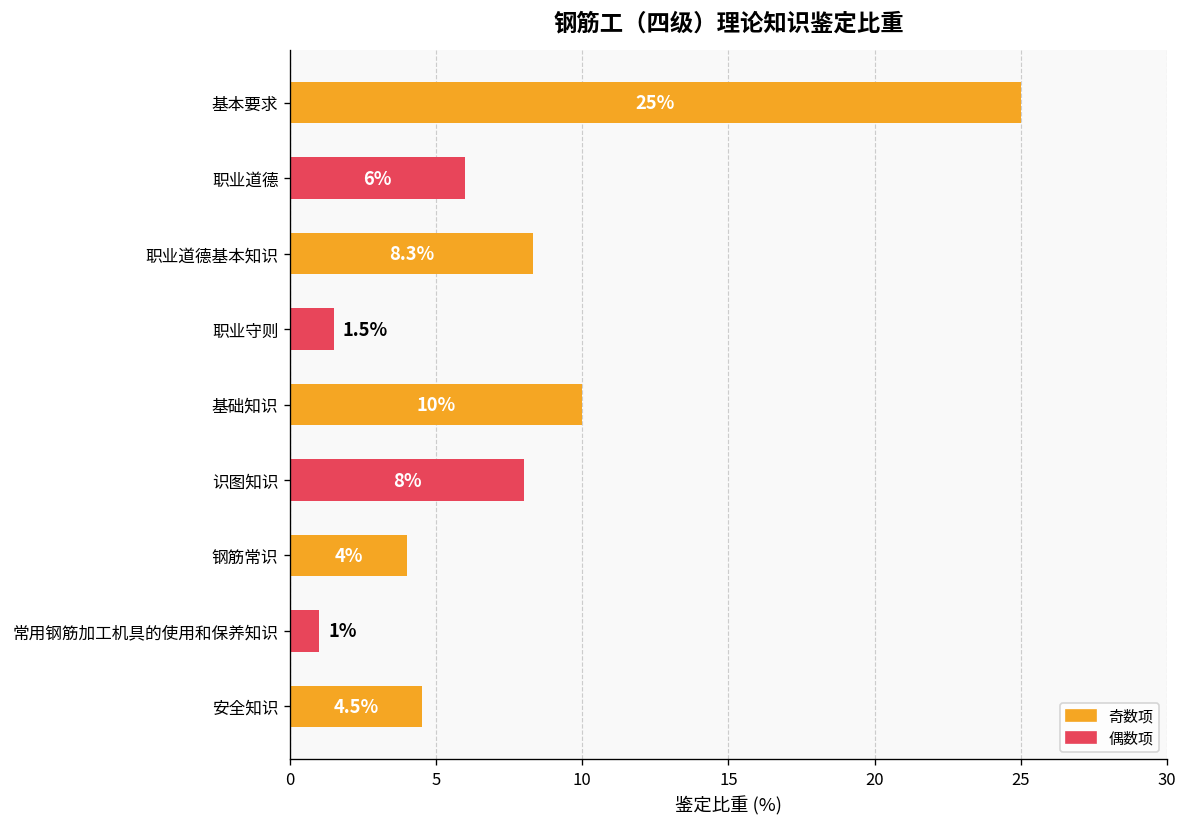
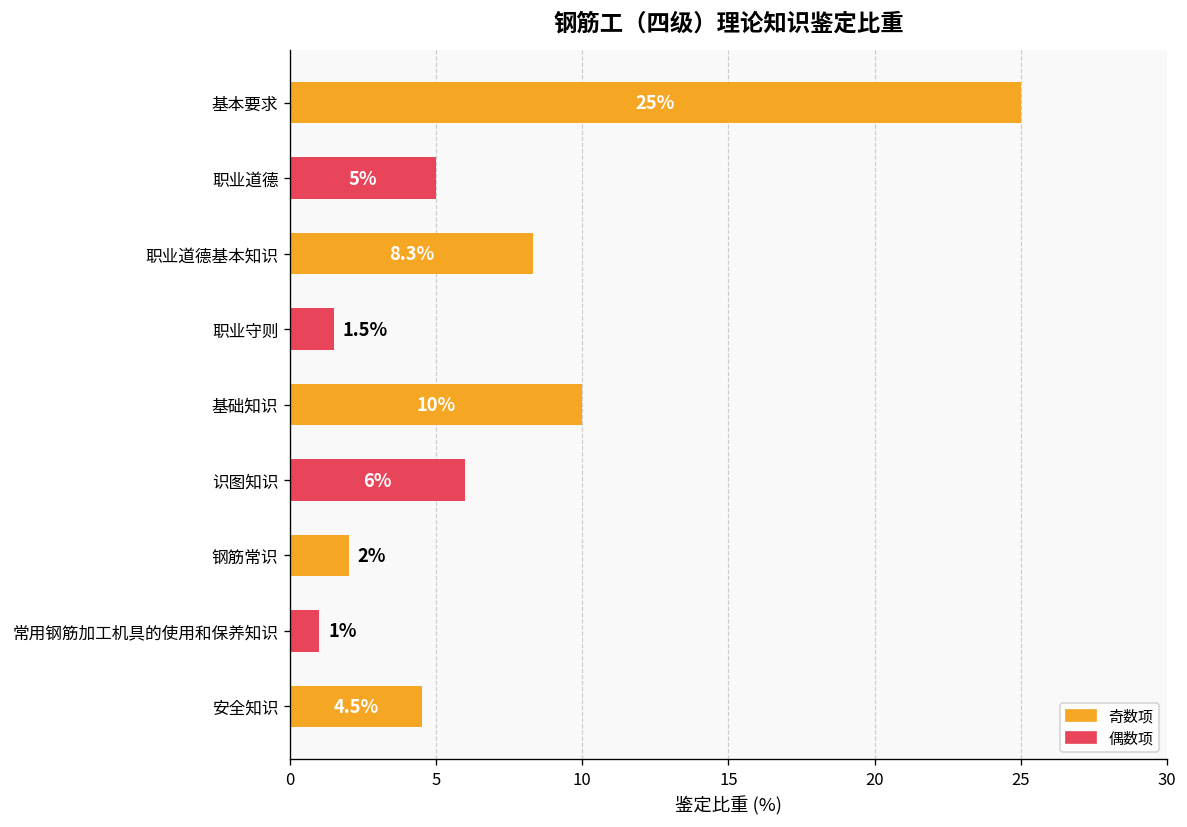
  {
    "基本要求": "25%",
-   "职业道德": "6%",
+   "职业道德": "5%",
    "职业道德基本知识": "8.3%",
    "职业守则": "1.5%",
    "基础知识": "10%",
-   "识图知识": "8%",
-   "钢筋常识": "4%",
+   "识图知识": "6%",
+   "钢筋常识": "2%",
    "常用钢筋加工机具的使用和保养知识": "1%",
    "安全知识": "4.5%"
  }
